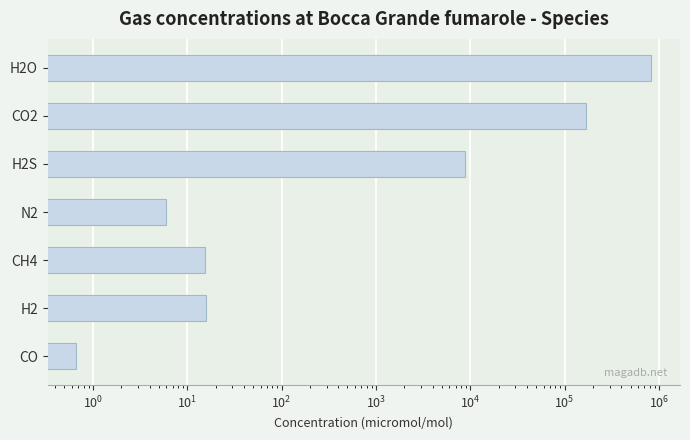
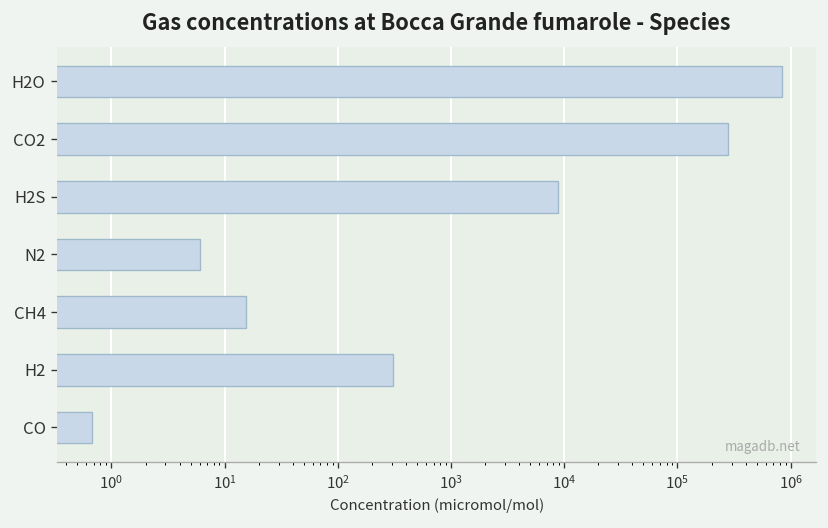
  {
    "H2O": 800000,
-   "CO2": 170000,
+   "CO2": 280000,
    "H2S": 9000,
    "N2": 6,
    "CH4": 16,
-   "H2": 16,
+   "H2": 310,
    "CO": 0.7
  }
